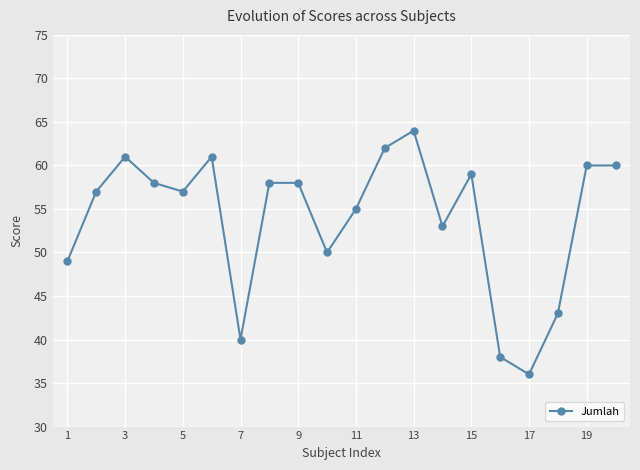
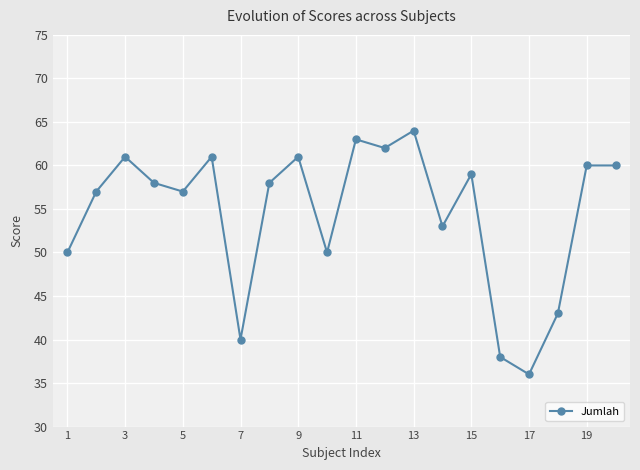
  {
-   "1": 49,
+   "1": 50,
    "3": 61,
    "5": 57,
    "7": 40,
-   "9": 58,
-   "11": 55,
+   "9": 61,
+   "11": 63,
    "13": 64,
    "15": 59,
    "17": 36,
    "19": 60
  }
